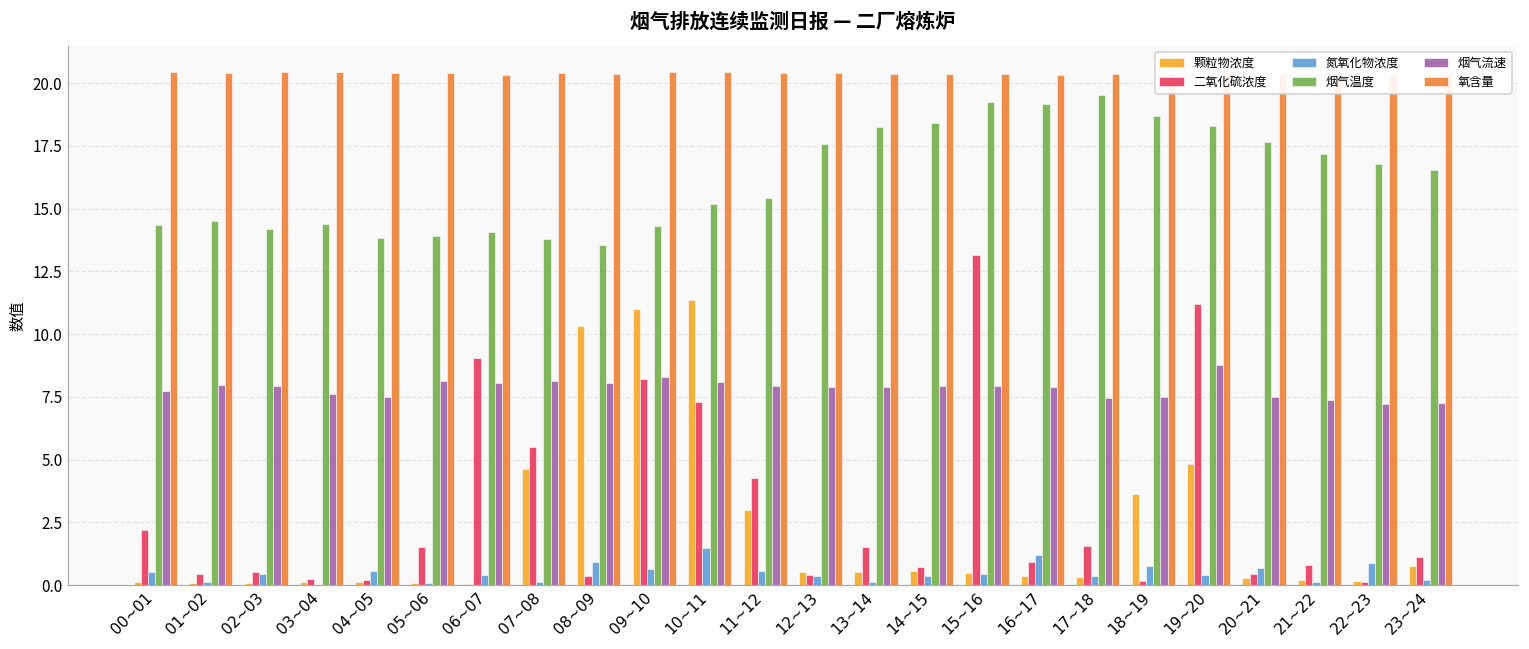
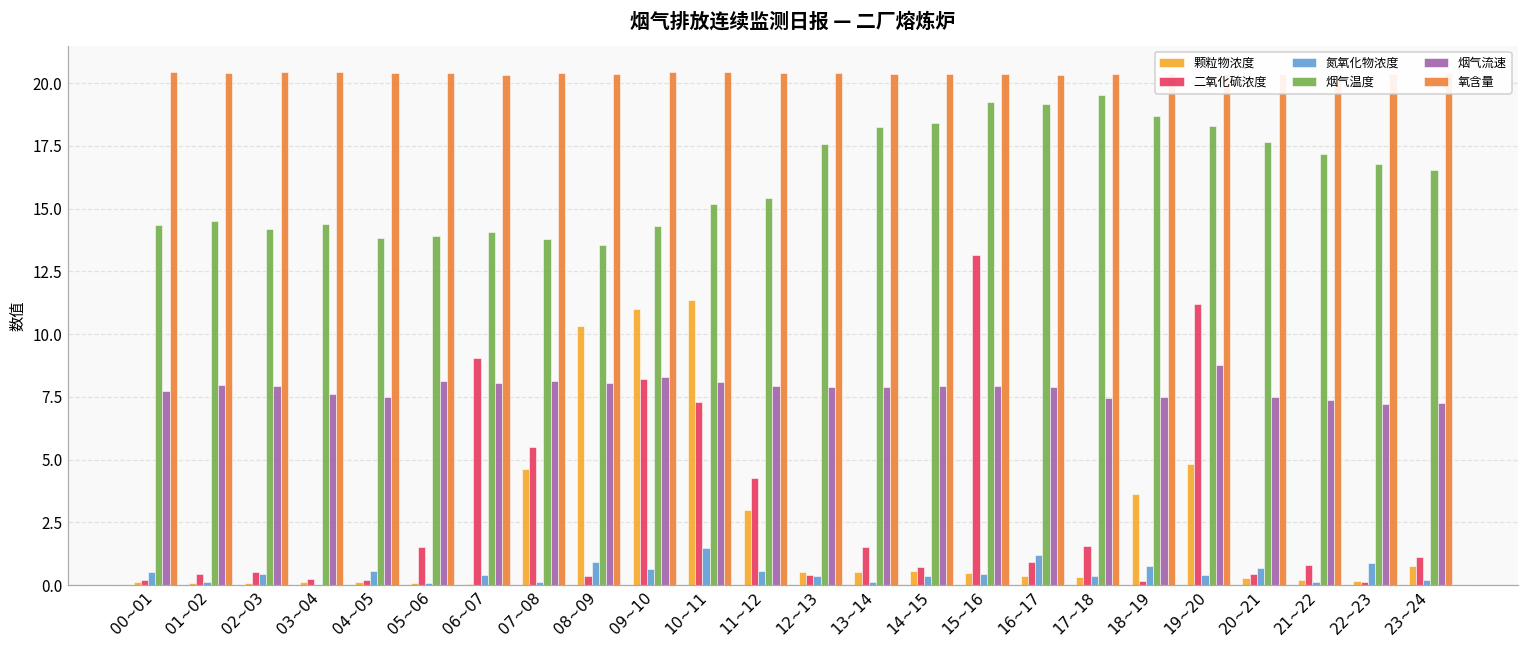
  {
    "二氧化硫浓度": {
-     "00~01": 2.2,
+     "00~01": 0.2,
      "01~02": 0.4,
      "02~03": 0.5,
      "03~04": 0.2,
      "04~05": 0.2,
      "05~06": 1.5,
      "06~07": 9.1,
      "07~08": 5.5,
      "08~09": 0.4,
      "09~10": 8.2,
      "10~11": 7.3,
      "11~12": 4.3,
      "12~13": 0.4,
      "13~14": 1.5,
      "14~15": 0.7,
      "15~16": 13.1,
      "16~17": 0.9,
      "17~18": 1.6,
      "18~19": 0.2,
      "19~20": 11.2,
      "20~21": 0.4,
      "21~22": 0.8,
      "22~23": 0.1,
      "23~24": 1.1
    },
    "氮氧化物浓度": {
      "00~01": 0.5,
      "01~02": 0.1,
      "02~03": 0.5,
      "04~05": 0.6,
      "06~07": 0.4,
      "07~08": 0.1,
      "08~09": 0.9,
      "09~10": 0.6,
      "10~11": 1.5,
      "11~12": 0.6,
      "12~13": 0.4,
      "13~14": 0.1,
      "14~15": 0.4,
      "15~16": 0.4,
      "16~17": 1.2,
      "17~18": 0.4,
      "18~19": 0.8,
      "19~20": 0.4,
      "20~21": 0.7,
      "21~22": 0.1,
      "22~23": 0.9,
      "23~24": 0.2
    },
    "烟气温度": {
      "00~01": 14.3,
      "01~02": 14.5,
      "02~03": 14.2,
      "03~04": 14.4,
      "04~05": 13.8,
      "05~06": 13.9,
      "06~07": 14.1,
      "07~08": 13.8,
      "08~09": 13.5,
      "09~10": 14.3,
      "10~11": 15.2,
      "11~12": 15.4,
      "12~13": 17.6,
      "13~14": 18.3,
      "14~15": 18.4,
      "15~16": 19.2,
      "16~17": 19.2,
      "17~18": 19.5,
      "18~19": 18.7,
      "19~20": 18.3,
      "20~21": 17.7,
      "21~22": 17.2,
      "22~23": 16.8,
      "23~24": 16.5
    },
    "烟气流速": {
      "00~01": 7.7,
      "01~02": 8.0,
      "02~03": 7.9,
      "03~04": 7.6,
      "04~05": 7.5,
      "05~06": 8.1,
      "06~07": 8.1,
      "07~08": 8.1,
      "08~09": 8.0,
      "09~10": 8.3,
      "10~11": 8.1,
      "11~12": 7.9,
      "12~13": 7.9,
      "13~14": 7.9,
      "14~15": 7.9,
      "15~16": 7.9,
      "16~17": 7.9,
      "17~18": 7.5,
      "18~19": 7.5,
      "19~20": 8.8,
      "20~21": 7.5,
      "21~22": 7.4,
      "22~23": 7.2,
      "23~24": 7.3
    }
  }
